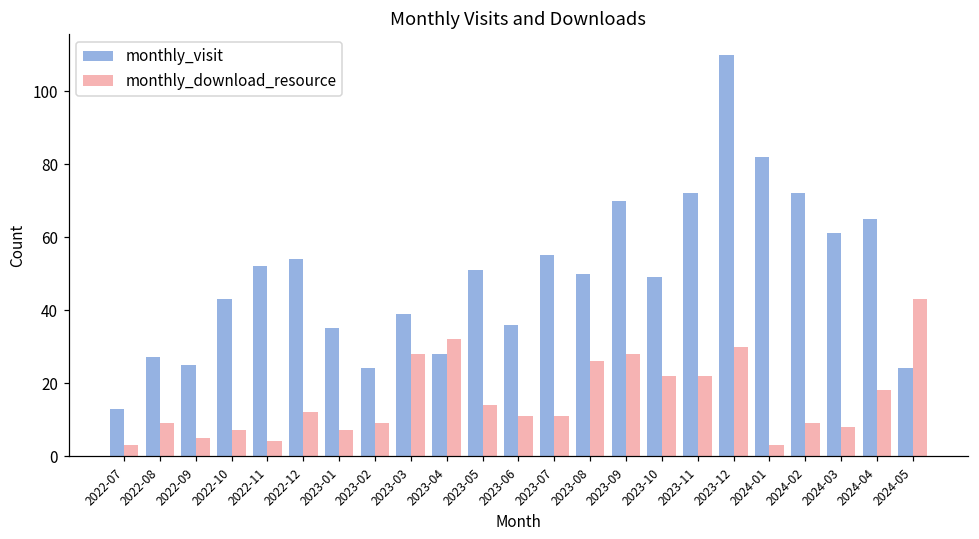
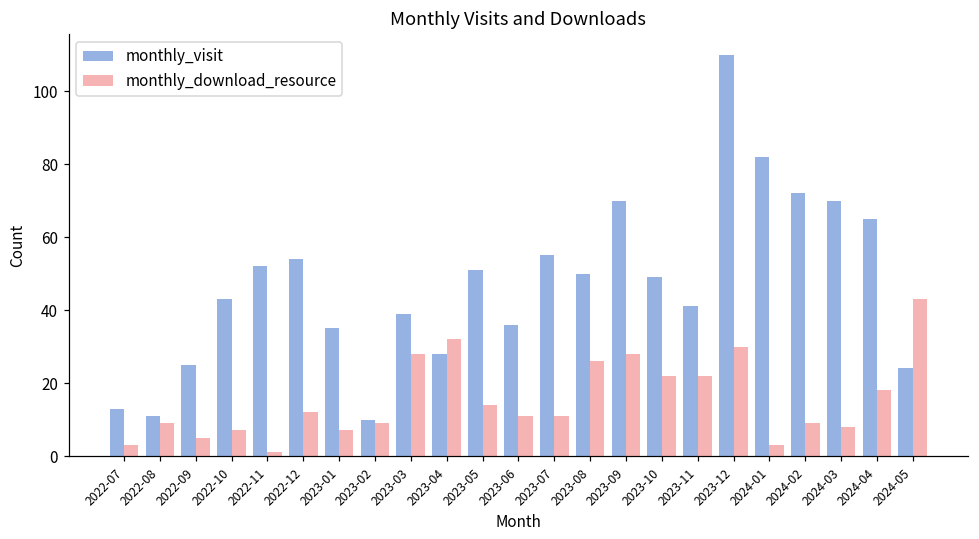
  {
    "monthly_visit": {
      "2022-07": 13,
-     "2022-08": 27,
+     "2022-08": 11,
      "2022-09": 25,
      "2022-10": 43,
      "2022-11": 52,
      "2022-12": 54,
      "2023-01": 35,
-     "2023-02": 24,
+     "2023-02": 10,
      "2023-03": 39,
      "2023-04": 28,
      "2023-05": 51,
      "2023-06": 36,
      "2023-07": 55,
      "2023-08": 50,
      "2023-09": 70,
      "2023-10": 49,
-     "2023-11": 72,
+     "2023-11": 41,
      "2023-12": 110,
      "2024-01": 82,
      "2024-02": 72,
-     "2024-03": 61,
+     "2024-03": 70,
      "2024-04": 65,
      "2024-05": 24
    },
    "monthly_download_resource": {
      "2022-07": 3,
      "2022-08": 9,
      "2022-09": 5,
      "2022-10": 7,
-     "2022-11": 4,
+     "2022-11": 1,
      "2022-12": 12,
      "2023-01": 7,
      "2023-02": 9,
      "2023-03": 28,
      "2023-04": 32,
      "2023-05": 14,
      "2023-06": 11,
      "2023-07": 11,
      "2023-08": 26,
      "2023-09": 28,
      "2023-10": 22,
      "2023-11": 22,
      "2023-12": 30,
      "2024-01": 3,
      "2024-02": 9,
      "2024-03": 8,
      "2024-04": 18,
      "2024-05": 43
    }
  }
